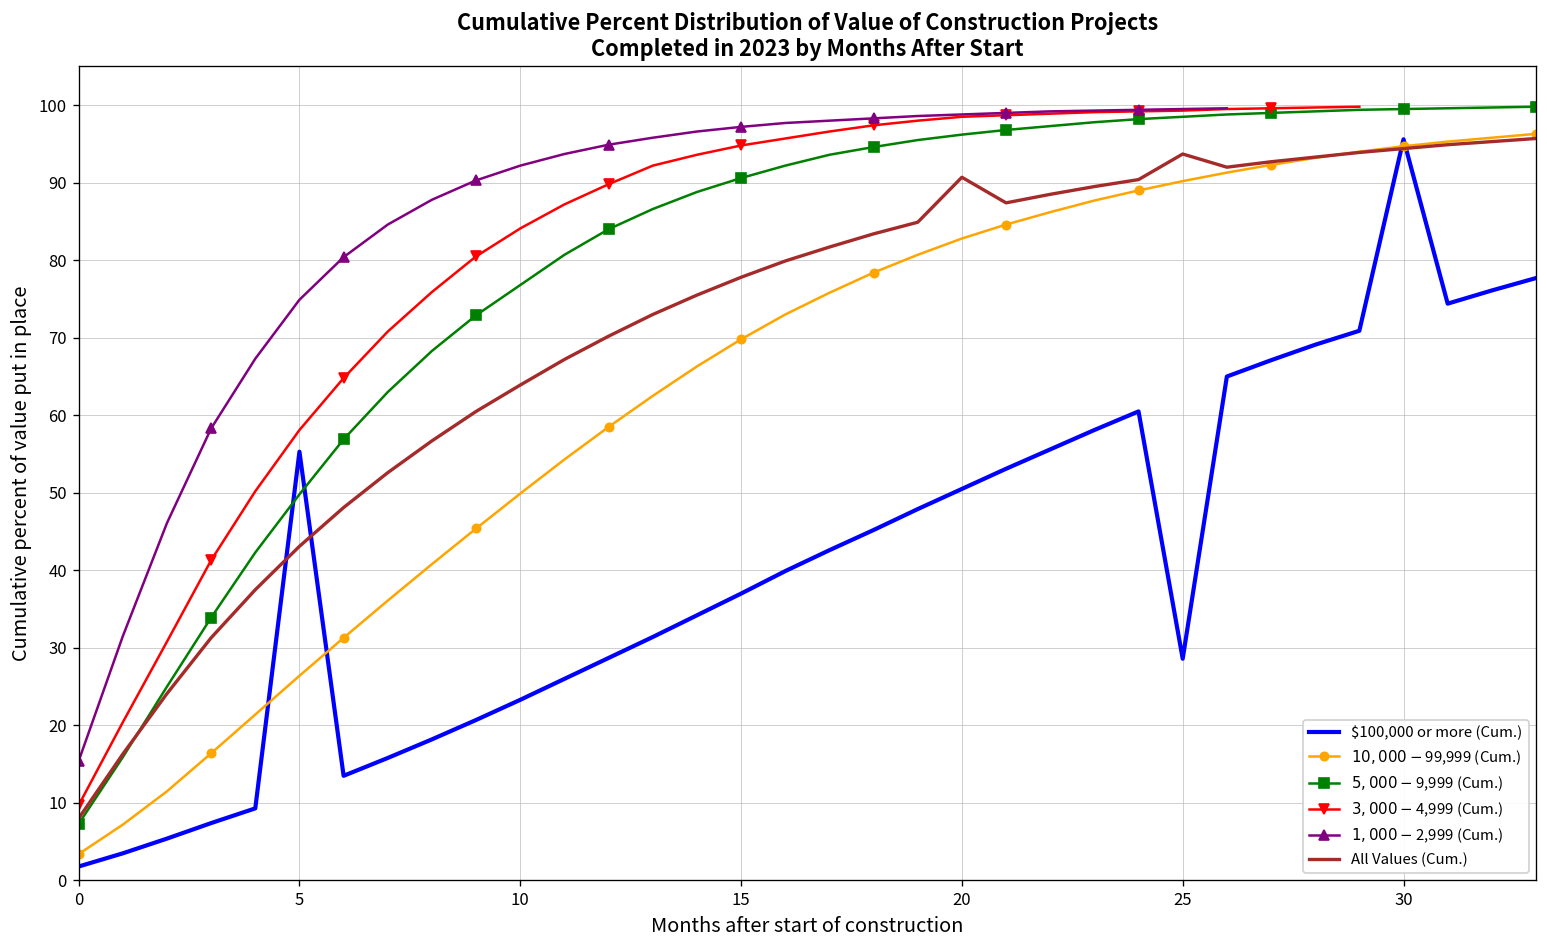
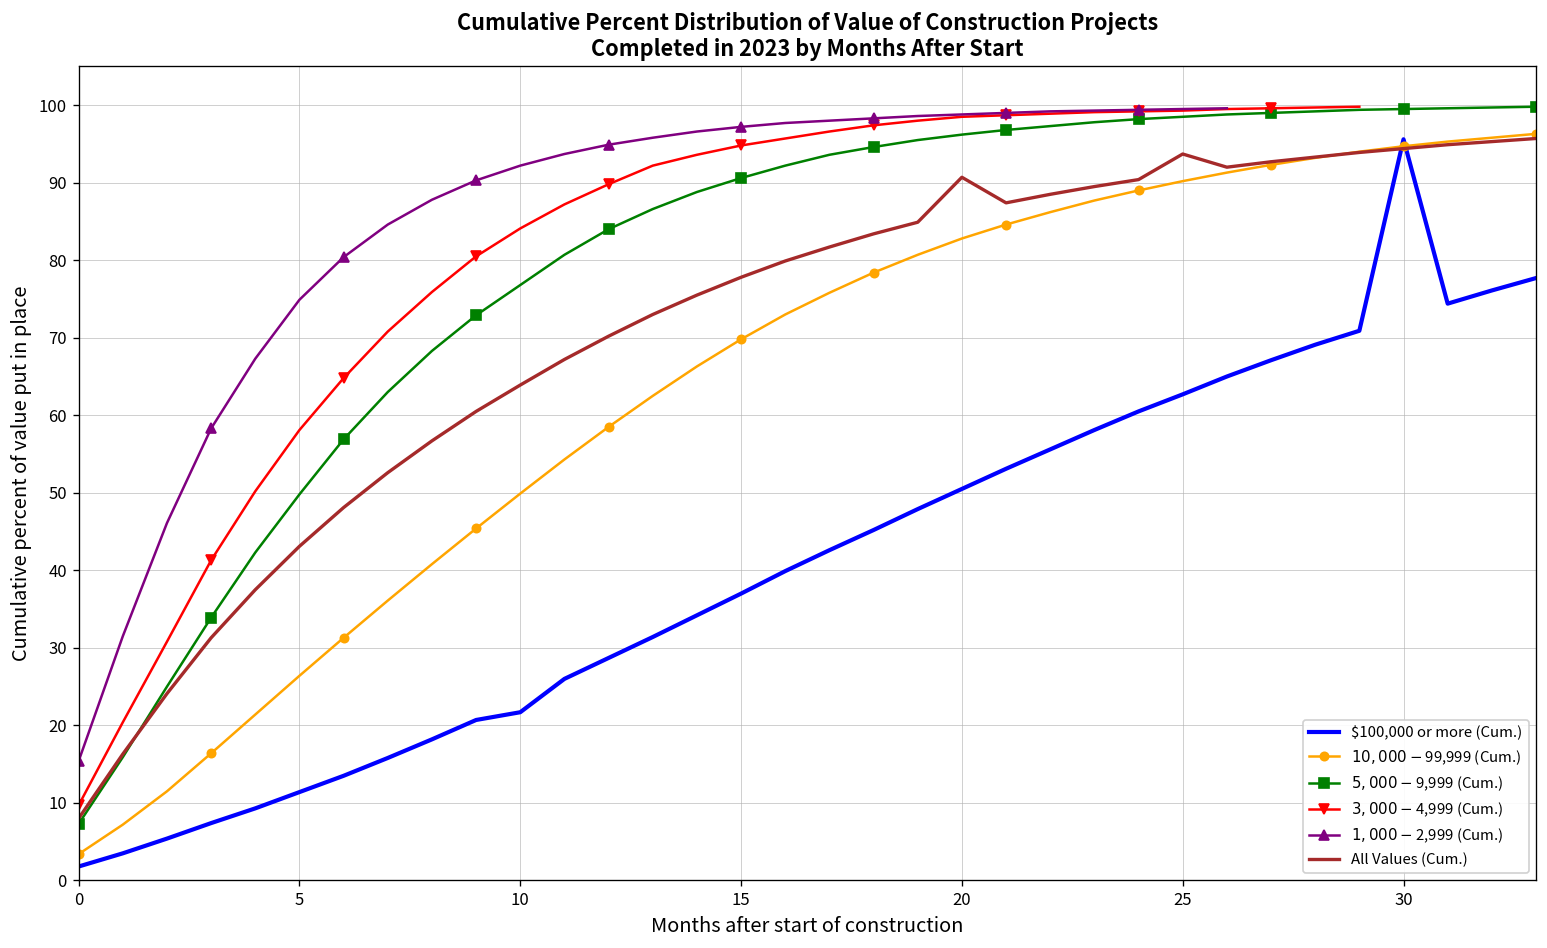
  {
    "$100,000 or more (Cum.)": {
      "0": 2,
-     "5": 55,
-     "10": 23,
+     "5": 11,
+     "10": 22,
      "15": 37,
      "20": 51,
-     "25": 29,
+     "25": 63,
      "30": 96
    },
    "All Values (Cum.)": {
      "0": 8,
      "5": 43,
      "10": 64,
      "15": 78,
      "20": 91,
      "25": 94
    }
  }
